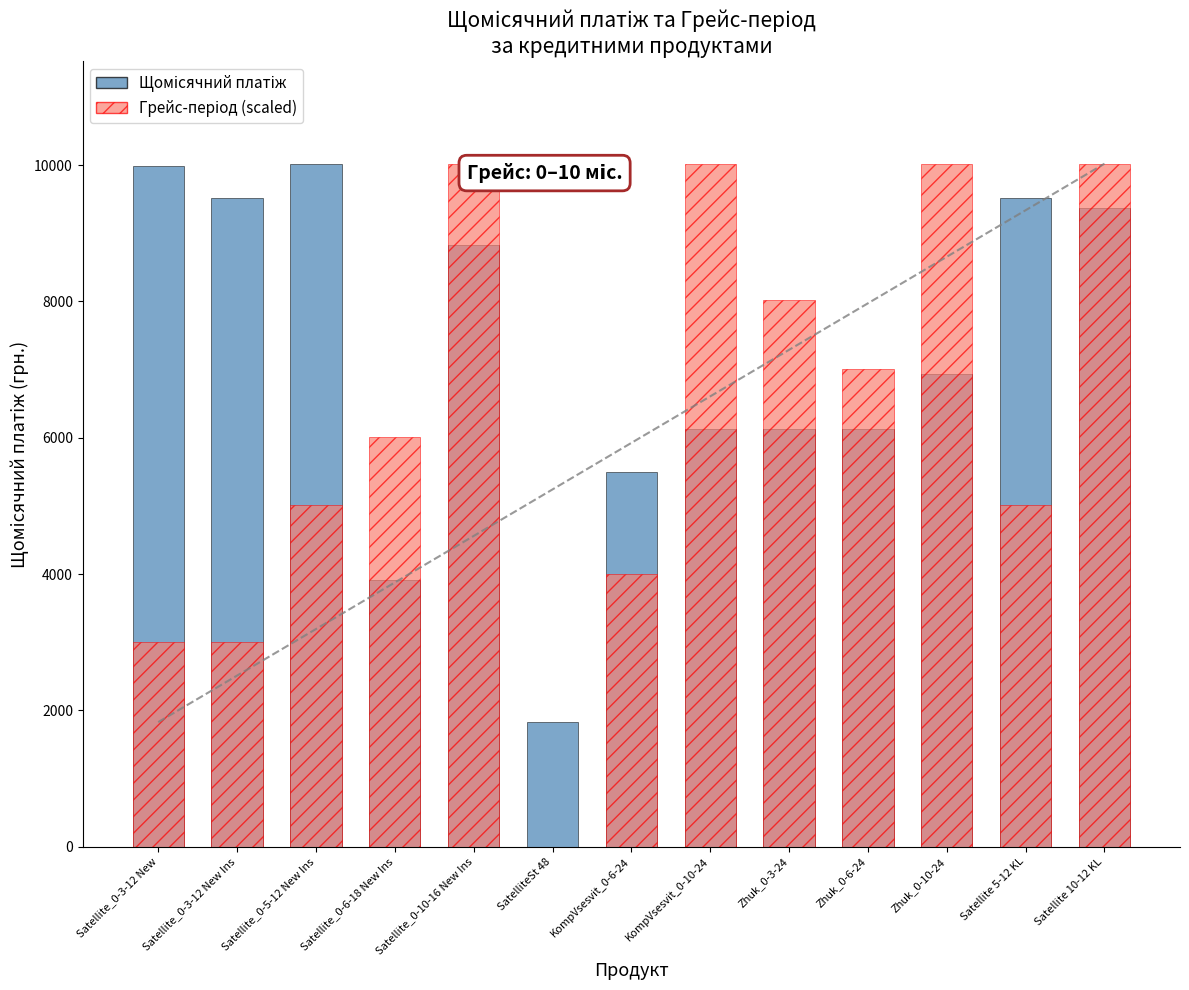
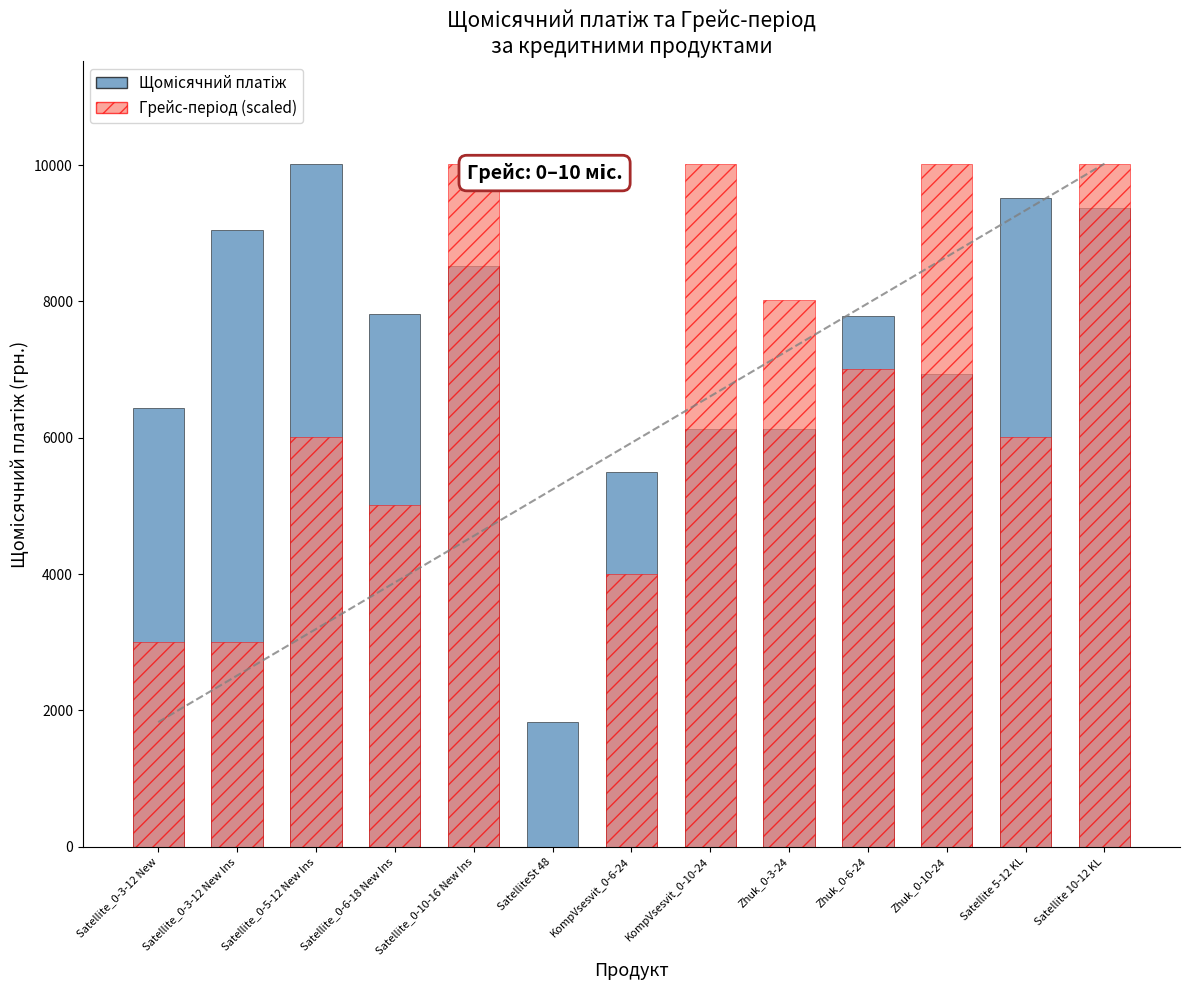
  {
    "Щомісячний платіж": {
-     "Satellite_0-3-12 New": 10000,
-     "Satellite_0-3-12 New Ins": 9500,
+     "Satellite_0-3-12 New": 6400,
+     "Satellite_0-3-12 New Ins": 9100,
      "Satellite_0-5-12 New Ins": 10000,
-     "Satellite_0-6-18 New Ins": 3900,
-     "Satellite_0-10-16 New Ins": 8800,
+     "Satellite_0-6-18 New Ins": 7800,
+     "Satellite_0-10-16 New Ins": 8500,
      "SatelliteSt 48": 1800,
      "KompVsesvit_0-6-24": 5500,
-     "Zhuk_0-6-24": 6100,
+     "Zhuk_0-6-24": 7800,
      "Satellite 5-12 KL": 9500
    },
    "Грейс-період (scaled)": {
-     "Satellite_0-5-12 New Ins": 5000,
-     "Satellite_0-6-18 New Ins": 6000,
+     "Satellite_0-5-12 New Ins": 6000,
+     "Satellite_0-6-18 New Ins": 5000,
      "SatelliteSt 48": 0,
      "KompVsesvit_0-10-24": 10000,
      "Zhuk_0-3-24": 8000,
      "Zhuk_0-10-24": 10000,
-     "Satellite 5-12 KL": 5000,
+     "Satellite 5-12 KL": 6000,
      "Satellite 10-12 KL": 10000
    }
  }
